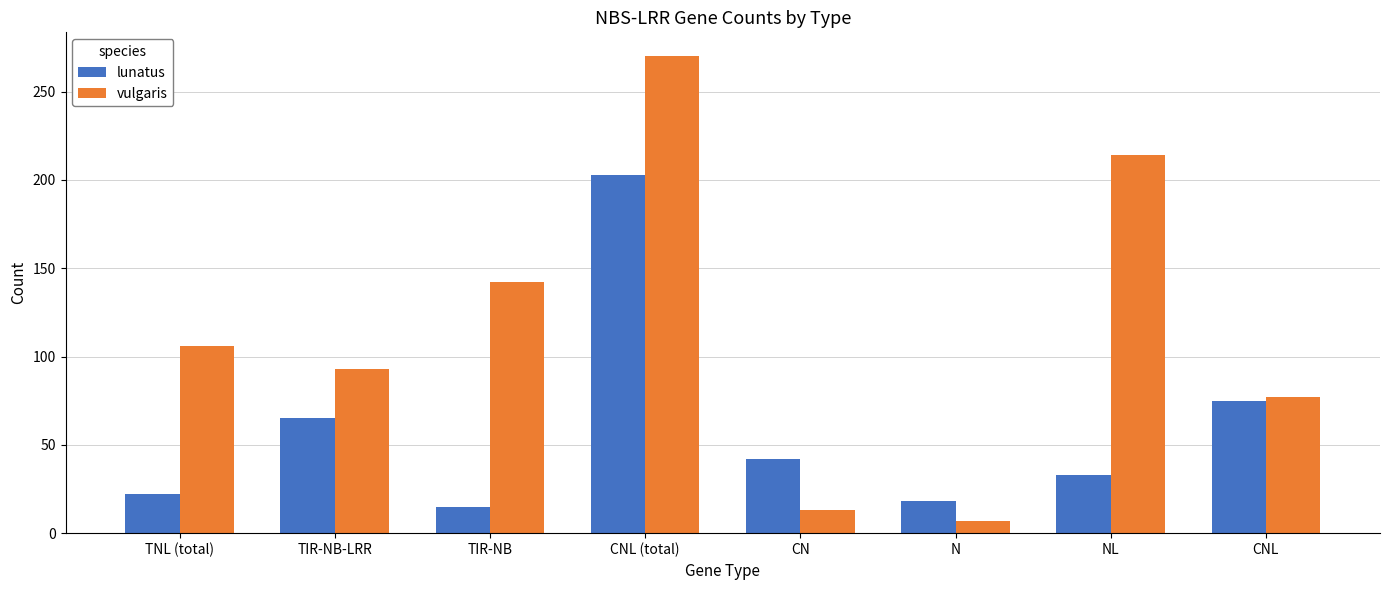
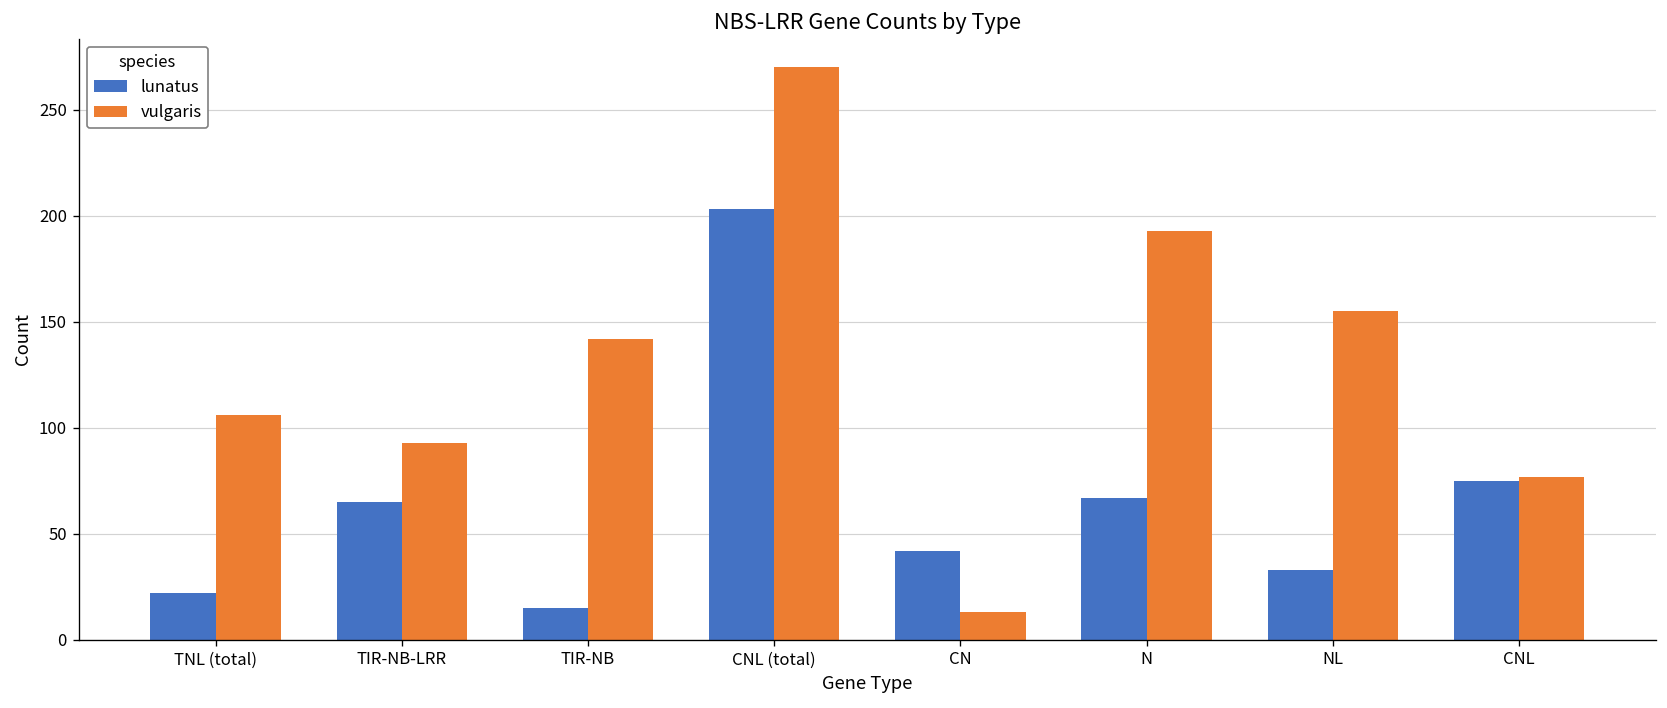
  {
    "lunatus": {
      "TNL (total)": 22,
      "TIR-NB-LRR": 65,
      "TIR-NB": 15,
      "CNL (total)": 203,
      "CN": 42,
-     "N": 18,
+     "N": 67,
      "NL": 33,
      "CNL": 75
    },
    "vulgaris": {
      "TNL (total)": 106,
      "TIR-NB-LRR": 93,
      "TIR-NB": 142,
      "CNL (total)": 270,
      "CN": 13,
-     "N": 7,
-     "NL": 214,
+     "N": 193,
+     "NL": 155,
      "CNL": 77
    }
  }
